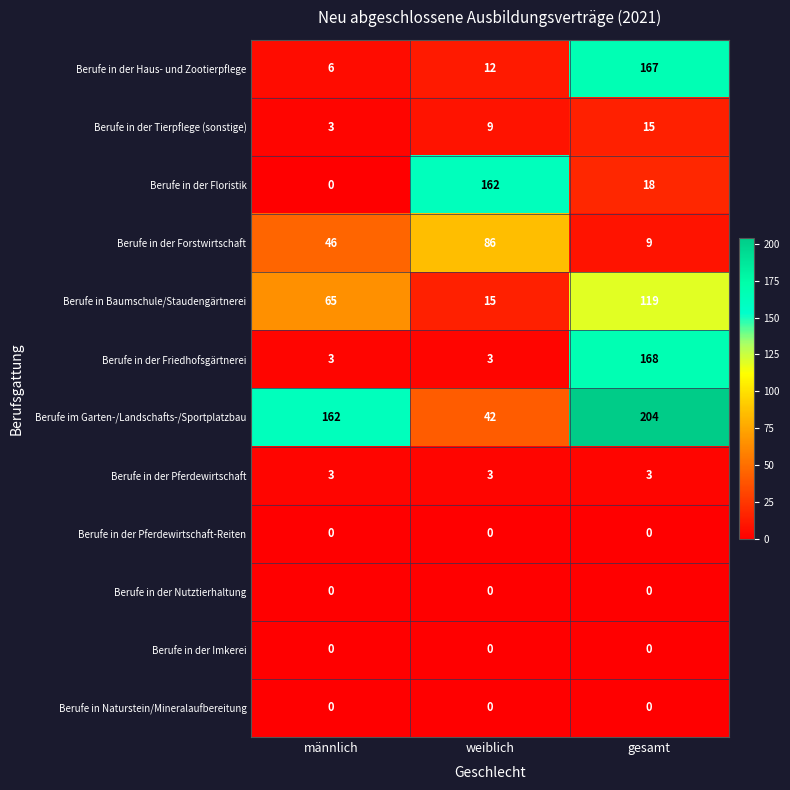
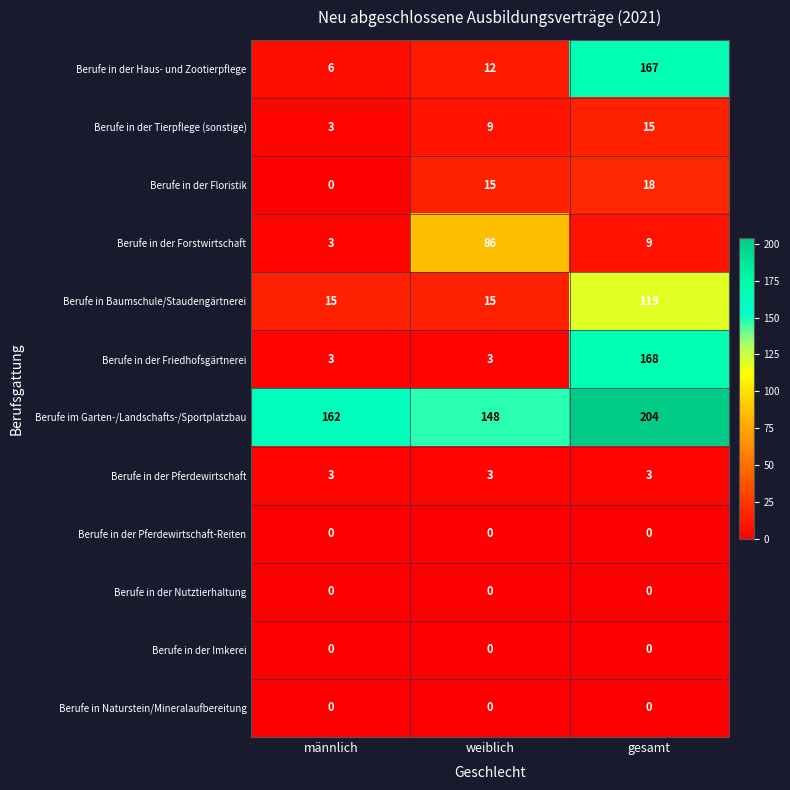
  {
    "Berufe in der Haus- und Zootierpflege": {
      "männlich": 6,
      "weiblich": 12,
      "gesamt": 167
    },
    "Berufe in der Tierpflege (sonstige)": {
      "männlich": 3,
      "weiblich": 9,
      "gesamt": 15
    },
    "Berufe in der Floristik": {
      "männlich": 0,
-     "weiblich": 162,
+     "weiblich": 15,
      "gesamt": 18
    },
    "Berufe in der Forstwirtschaft": {
-     "männlich": 46,
+     "männlich": 3,
      "weiblich": 86,
      "gesamt": 9
    },
    "Berufe in Baumschule/Staudengärtnerei": {
-     "männlich": 65,
+     "männlich": 15,
      "weiblich": 15,
      "gesamt": 119
    },
    "Berufe in der Friedhofsgärtnerei": {
      "männlich": 3,
      "weiblich": 3,
      "gesamt": 168
    },
    "Berufe im Garten-/Landschafts-/Sportplatzbau": {
      "männlich": 162,
-     "weiblich": 42,
+     "weiblich": 148,
      "gesamt": 204
    },
    "Berufe in der Pferdewirtschaft": {
      "männlich": 3,
      "weiblich": 3,
      "gesamt": 3
    },
    "Berufe in der Pferdewirtschaft-Reiten": {
      "männlich": 0,
      "weiblich": 0,
      "gesamt": 0
    },
    "Berufe in der Nutztierhaltung": {
      "männlich": 0,
      "weiblich": 0,
      "gesamt": 0
    },
    "Berufe in der Imkerei": {
      "männlich": 0,
      "weiblich": 0,
      "gesamt": 0
    },
    "Berufe in Naturstein/Mineralaufbereitung": {
      "männlich": 0,
      "weiblich": 0,
      "gesamt": 0
    }
  }
